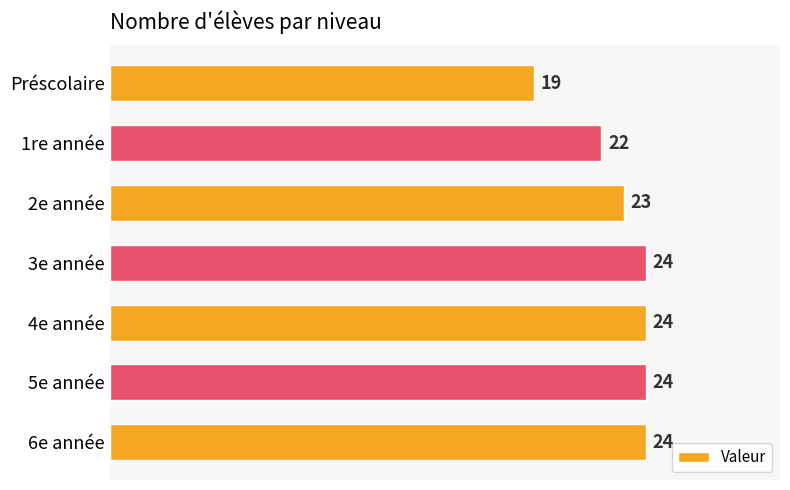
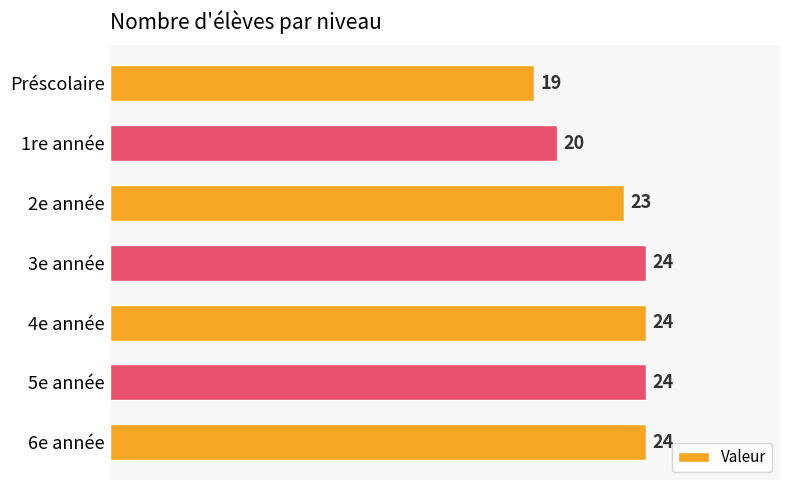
  {
    "Préscolaire": 19,
-   "1re année": 22,
+   "1re année": 20,
    "2e année": 23,
    "3e année": 24,
    "4e année": 24,
    "5e année": 24
  }
